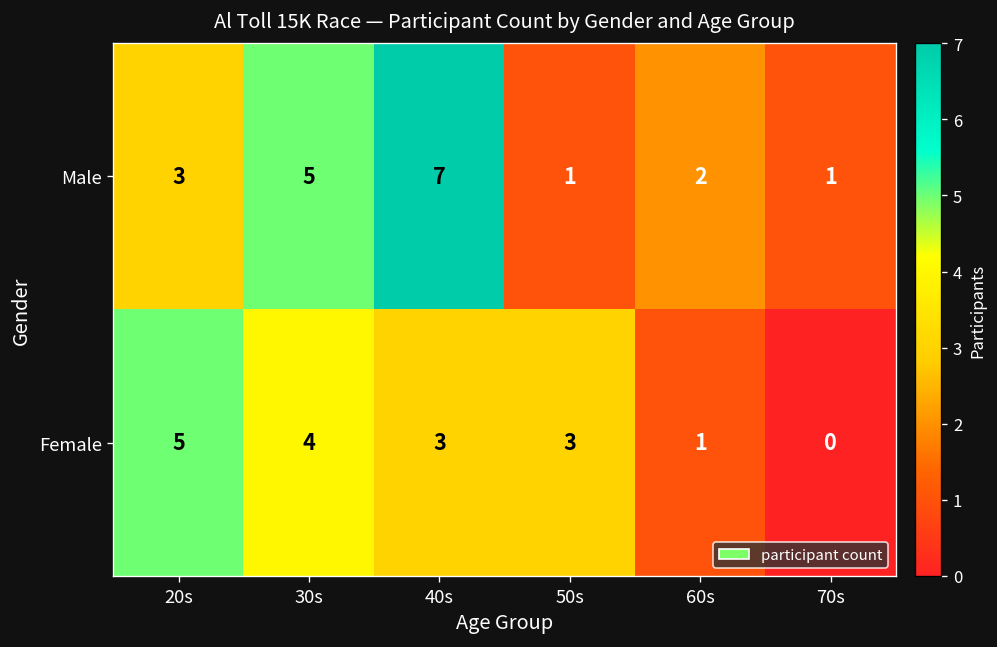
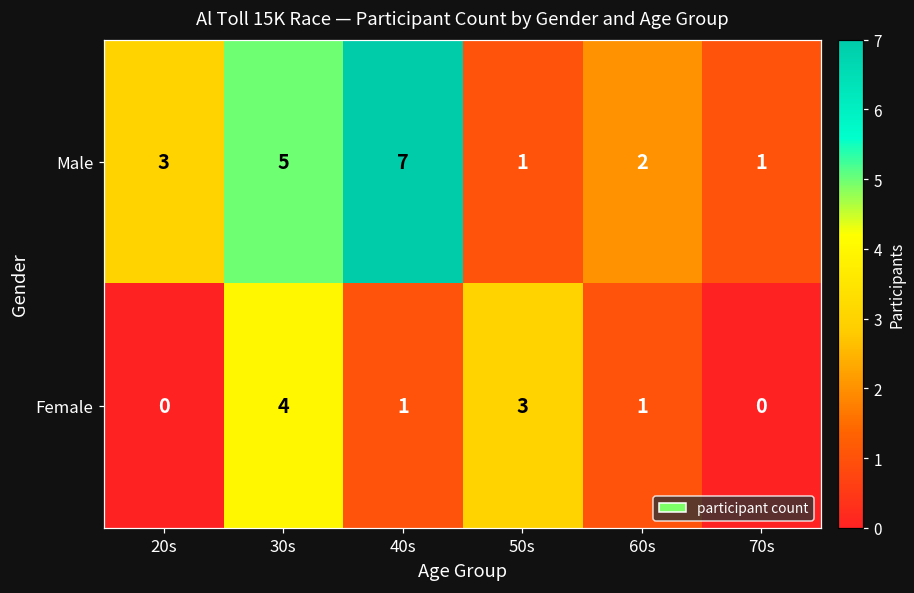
  {
    "Male": {
      "20s": 3,
      "30s": 5,
      "40s": 7,
      "50s": 1,
      "60s": 2,
      "70s": 1
    },
    "Female": {
-     "20s": 5,
+     "20s": 0,
      "30s": 4,
-     "40s": 3,
+     "40s": 1,
      "50s": 3,
      "60s": 1,
      "70s": 0
    }
  }
